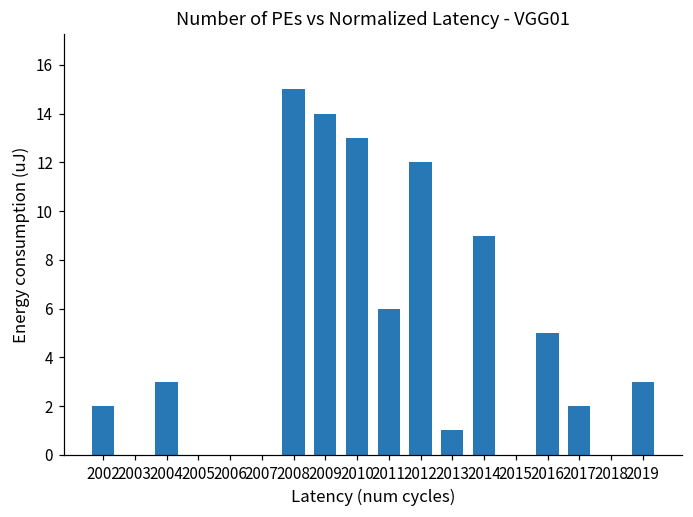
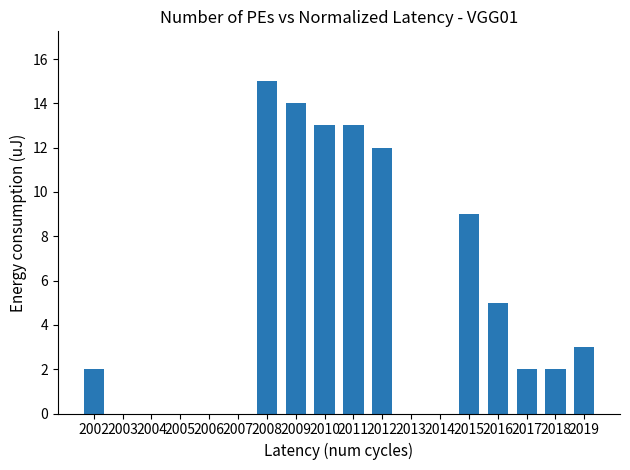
  {
    "2002": 2,
    "2003": 0,
-   "2004": 3,
+   "2004": 0,
    "2005": 0,
    "2006": 0,
    "2007": 0,
    "2008": 15,
    "2009": 14,
    "2010": 13,
-   "2011": 6,
+   "2011": 13,
    "2012": 12,
-   "2013": 1,
-   "2014": 9,
-   "2015": 0,
+   "2013": 0,
+   "2014": 0,
+   "2015": 9,
    "2016": 5,
    "2017": 2,
-   "2018": 0,
+   "2018": 2,
    "2019": 3
  }
